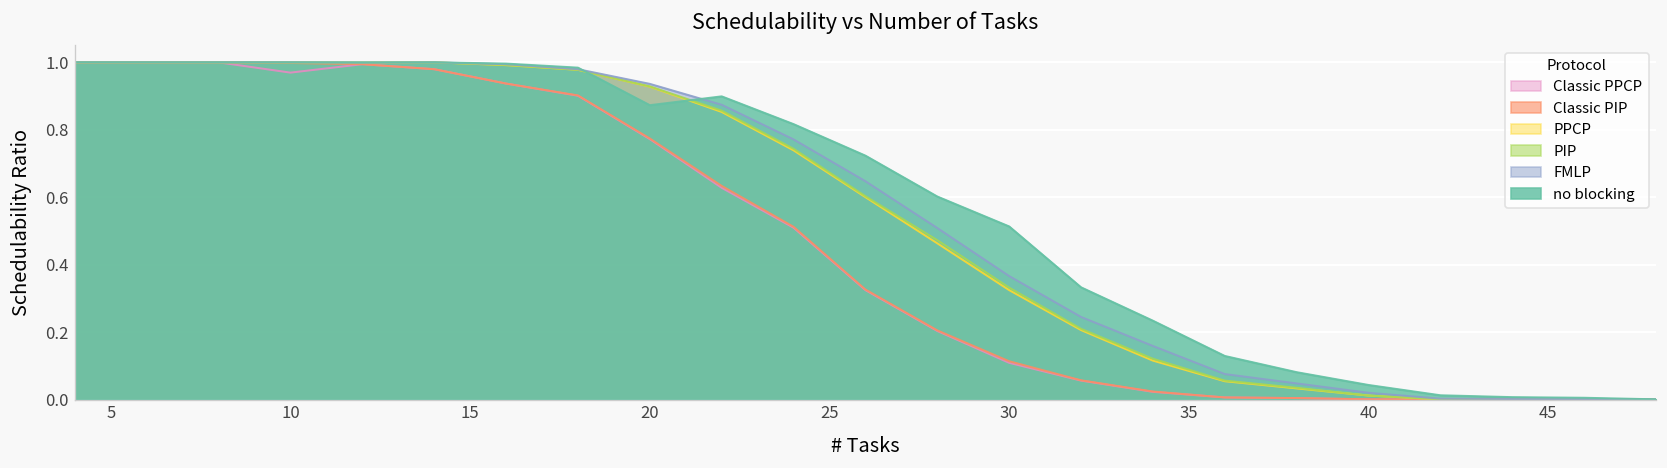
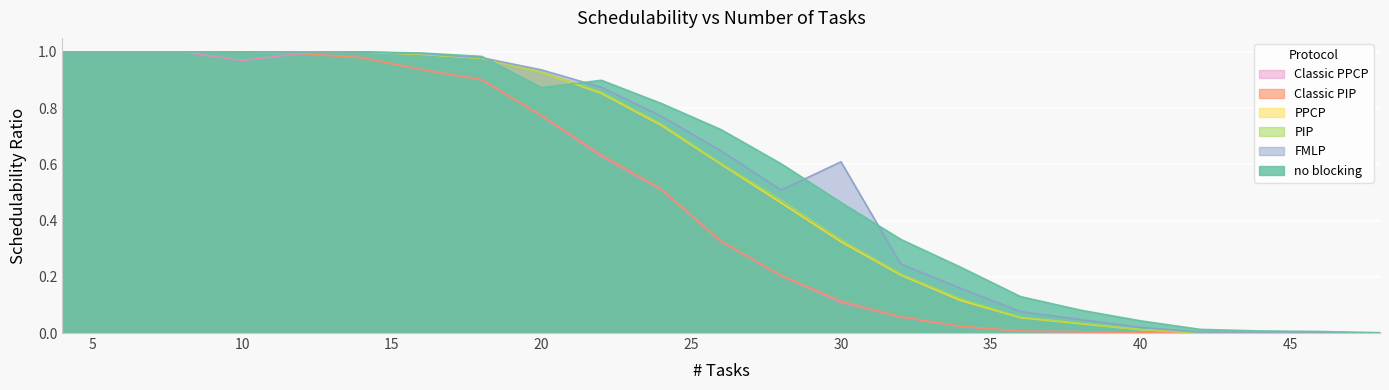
  {
    "Classic PPCP": {
      "10": 0.97
    },
    "FMLP": {
-     "30": 0.37
+     "30": 0.61
    },
    "no blocking": {
      "20": 0.87,
-     "30": 0.51,
+     "30": 0.46,
      "40": 0.04
    }
  }
